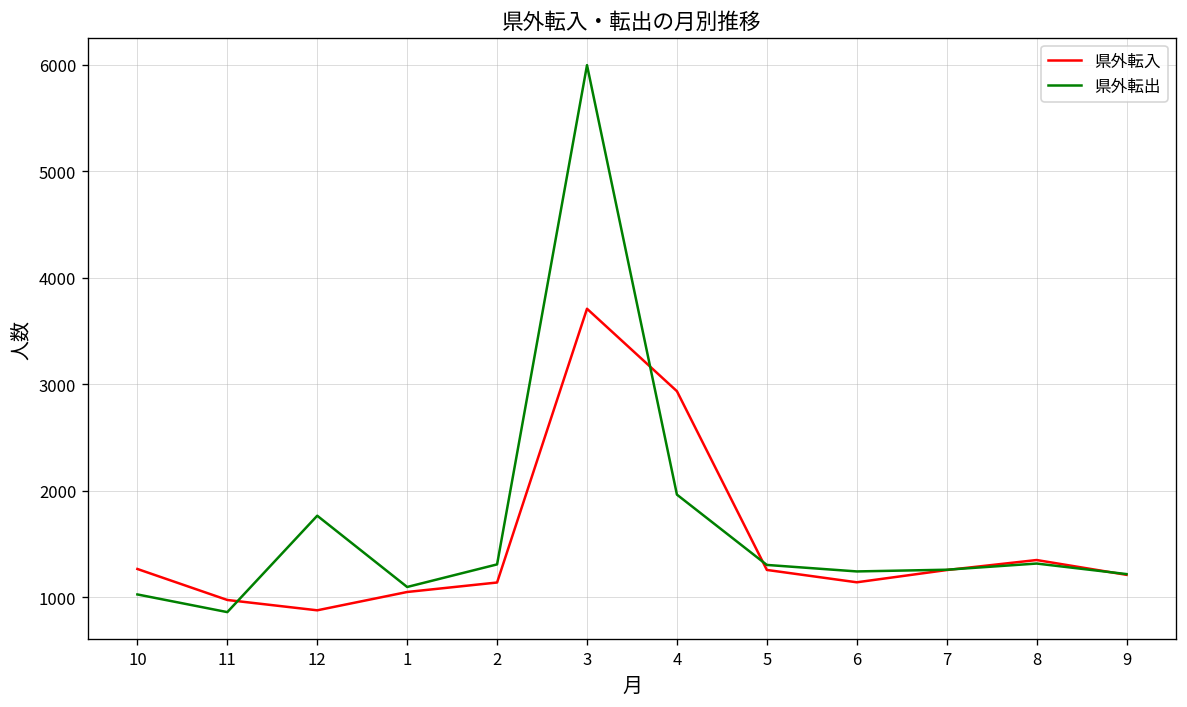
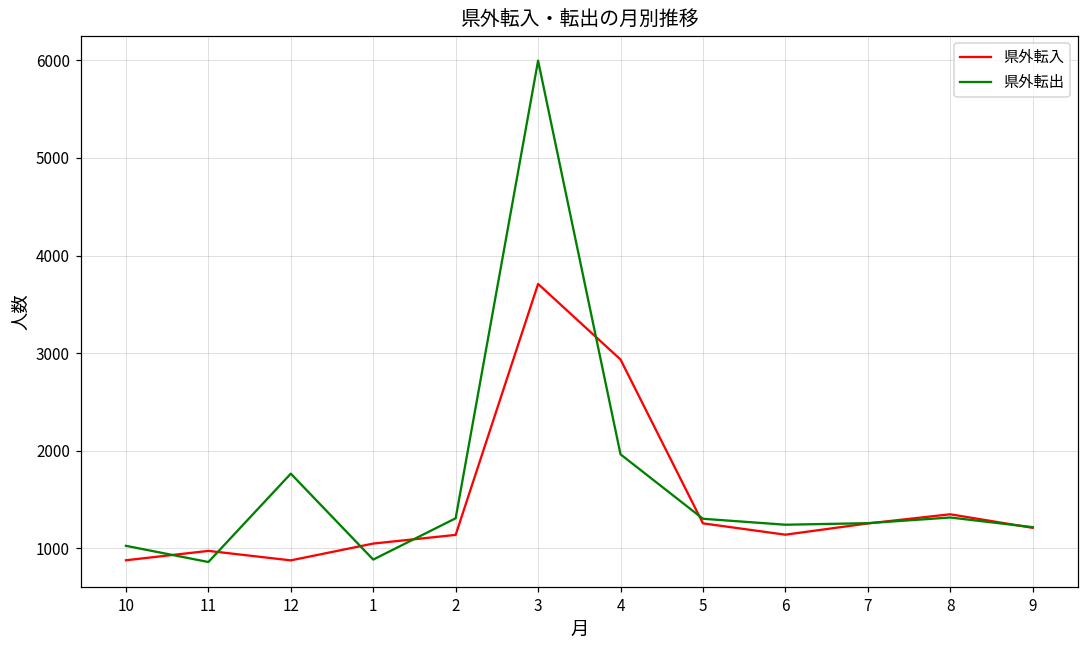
  {
    "県外転入": {
-     "10": 1300,
+     "10": 900,
      "11": 1000,
      "12": 900,
      "1": 1100,
      "2": 1100,
      "3": 3700,
      "4": 2900,
      "5": 1300,
      "6": 1100,
      "8": 1400
    },
    "県外転出": {
      "10": 1000,
      "11": 900,
      "12": 1800,
-     "1": 1100,
+     "1": 900,
      "2": 1300,
      "3": 6000,
      "4": 2000,
      "5": 1300,
      "6": 1200,
      "8": 1300
    }
  }
